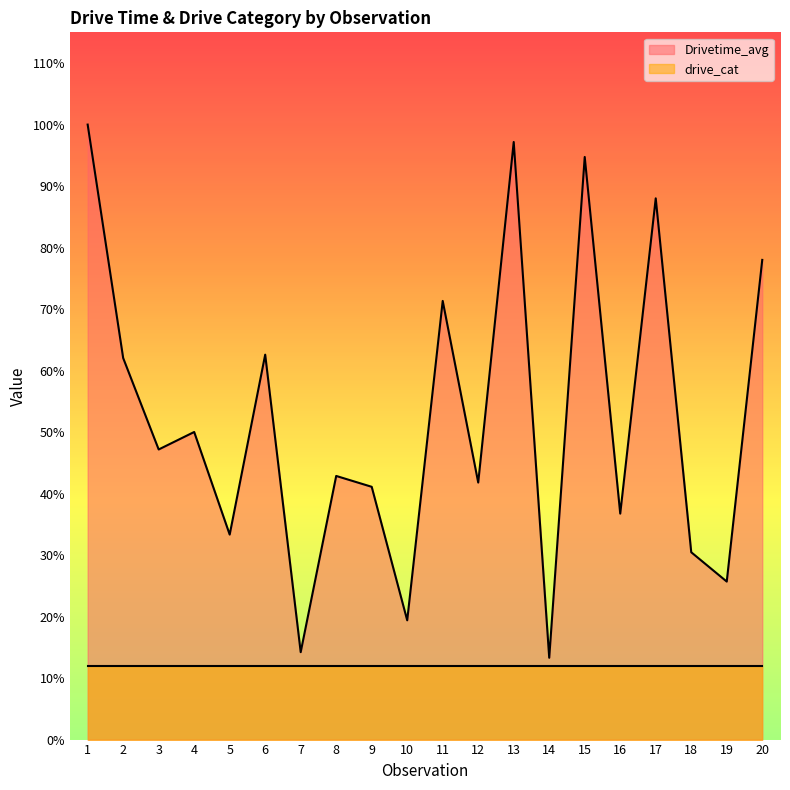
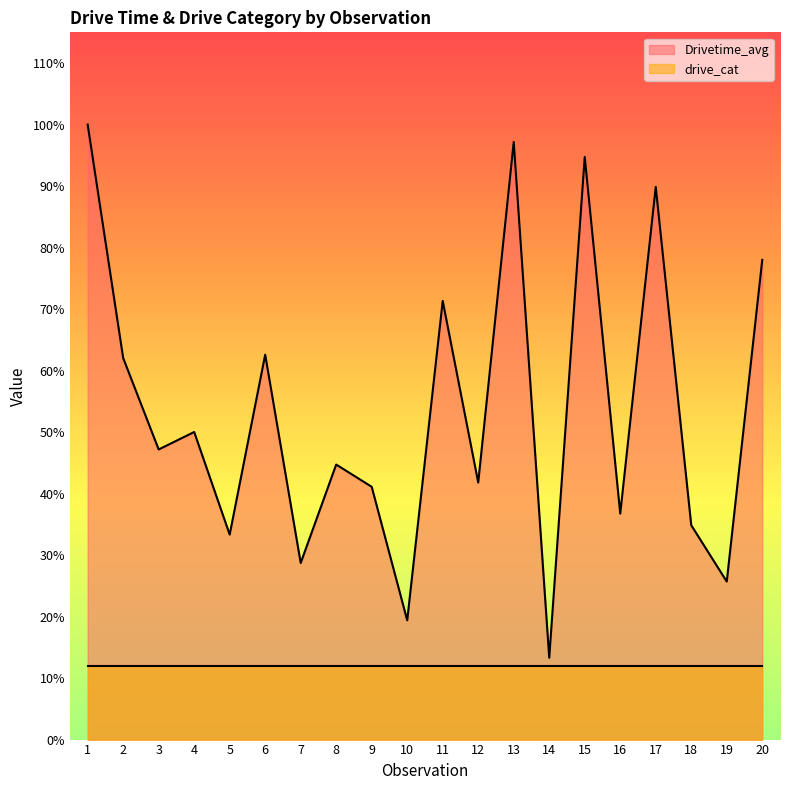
  {
    "Drivetime_avg": {
      "1": "100%",
      "2": "62%",
      "3": "47%",
      "4": "50%",
      "5": "33%",
      "6": "63%",
-     "7": "14%",
-     "8": "43%",
+     "7": "29%",
+     "8": "45%",
      "9": "41%",
      "10": "19%",
      "11": "71%",
      "12": "42%",
      "13": "97%",
      "14": "13%",
      "15": "95%",
      "16": "37%",
-     "17": "88%",
-     "18": "30%",
+     "17": "90%",
+     "18": "35%",
      "19": "26%",
      "20": "78%"
    },
    "drive_cat": {
      "1": "12%",
      "2": "12%",
      "3": "12%",
      "4": "12%",
      "5": "12%",
      "6": "12%",
      "7": "12%",
      "8": "12%",
      "9": "12%",
      "10": "12%",
      "11": "12%",
      "12": "12%",
      "13": "12%",
      "14": "12%",
      "15": "12%",
      "16": "12%",
      "17": "12%",
      "18": "12%",
      "19": "12%",
      "20": "12%"
    }
  }
